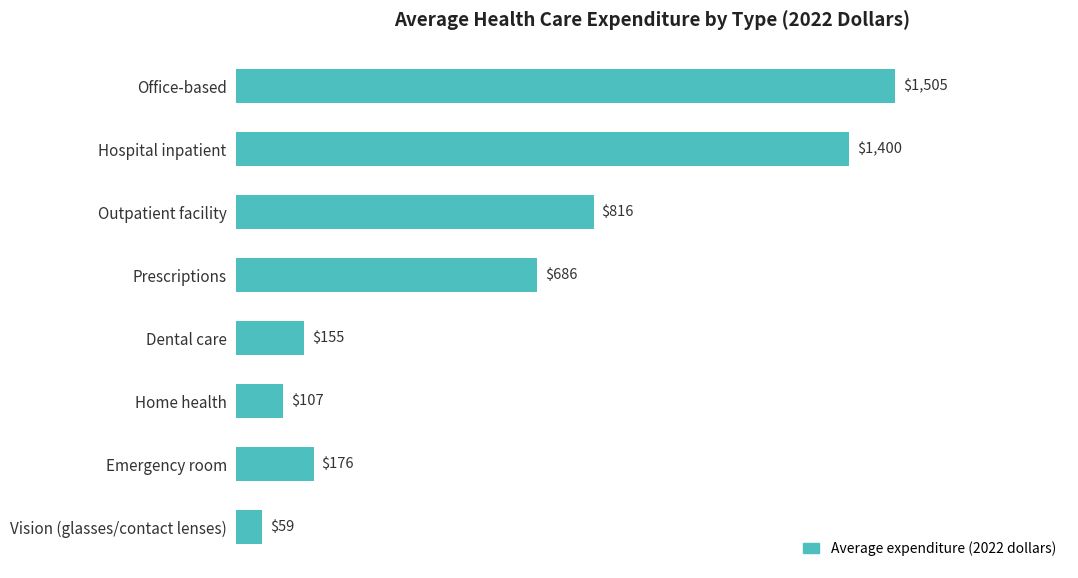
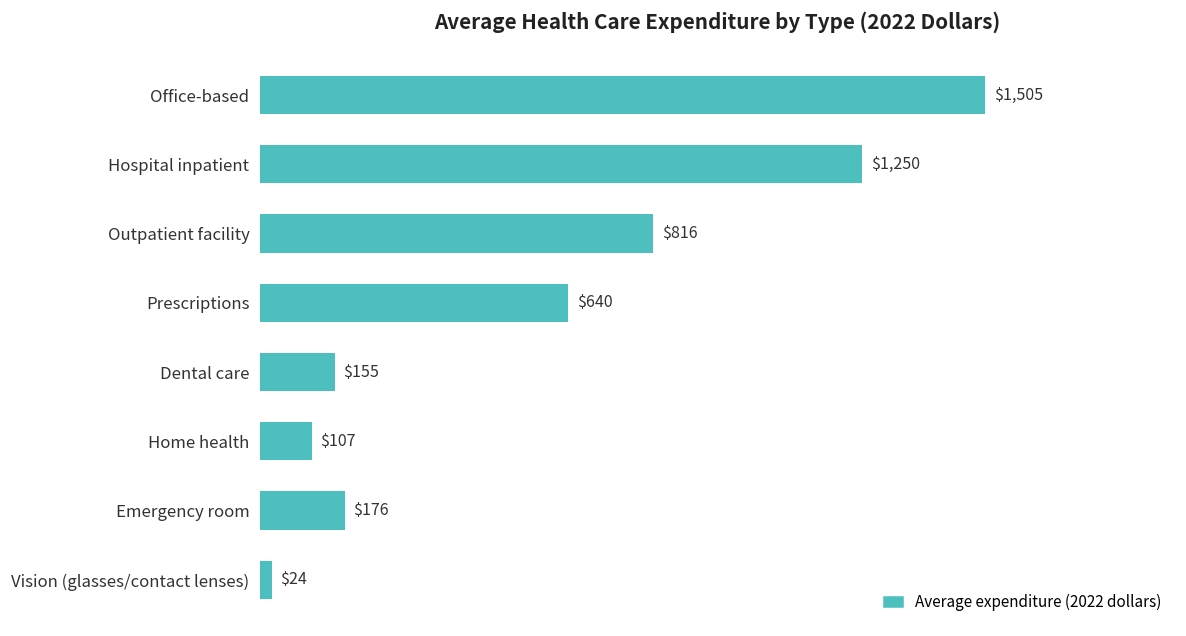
  {
    "Office-based": "$1,505",
-   "Hospital inpatient": "$1,400",
+   "Hospital inpatient": "$1,250",
    "Outpatient facility": "$816",
-   "Prescriptions": "$686",
+   "Prescriptions": "$640",
    "Dental care": "$155",
    "Home health": "$107",
    "Emergency room": "$176",
-   "Vision (glasses/contact lenses)": "$59"
+   "Vision (glasses/contact lenses)": "$24"
  }
